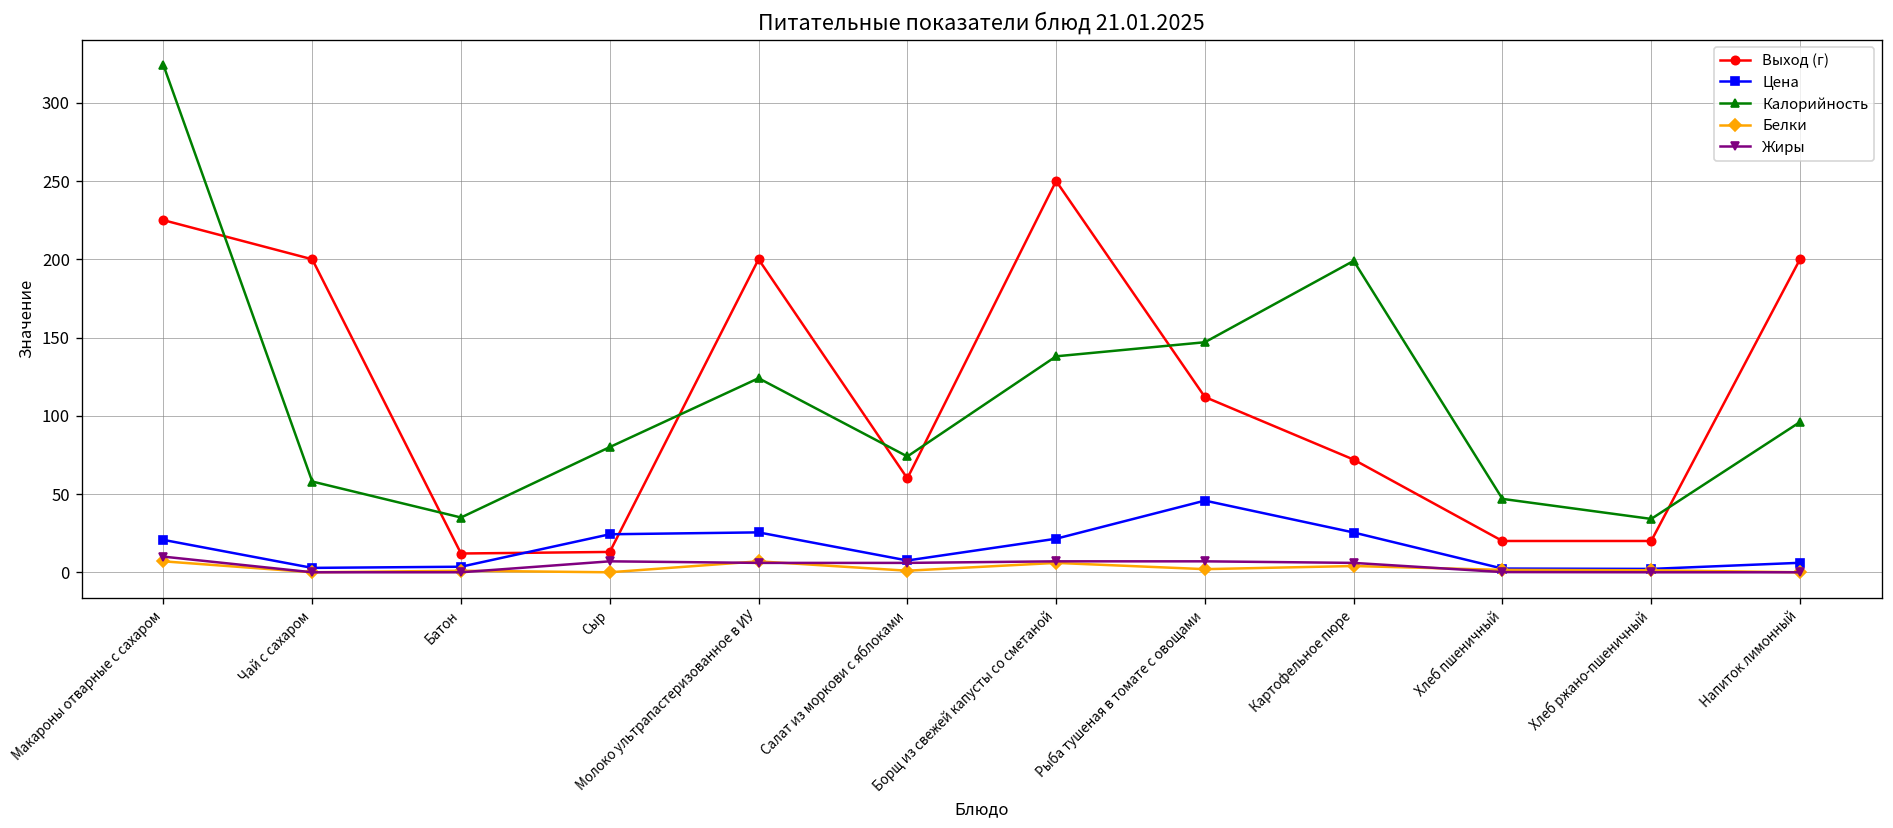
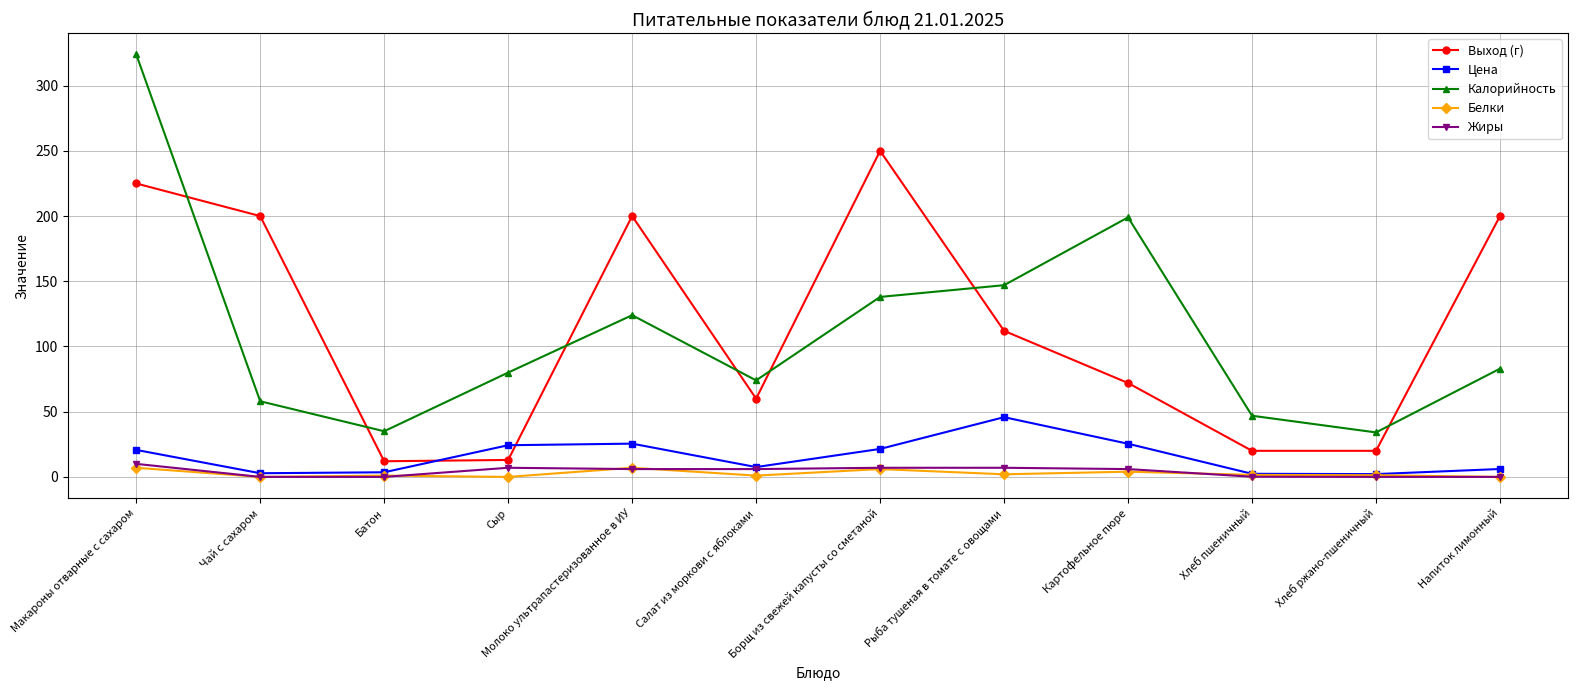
  {
    "Выход (г)": {
      "Макароны отварные с сахаром": 225,
      "Чай с сахаром": 200,
      "Батон": 12,
      "Сыр": 13,
      "Молоко ультрапастеризованное в ИУ": 200,
      "Салат из моркови с яблоками": 60,
      "Борщ из свежей капусты со сметаной": 250,
      "Рыба тушеная в томате с овощами": 112,
      "Картофельное пюре": 72,
      "Хлеб пшеничный": 20,
      "Хлеб ржано-пшеничный": 20,
      "Напиток лимонный": 200
    },
    "Цена": {
      "Макароны отварные с сахаром": 21,
      "Чай с сахаром": 3,
      "Батон": 4,
      "Сыр": 24,
      "Молоко ультрапастеризованное в ИУ": 26,
      "Борщ из свежей капусты со сметаной": 21,
      "Рыба тушеная в томате с овощами": 46,
      "Картофельное пюре": 25,
      "Напиток лимонный": 6
    },
    "Калорийность": {
      "Макароны отварные с сахаром": 324,
      "Чай с сахаром": 58,
      "Батон": 35,
      "Сыр": 80,
      "Молоко ультрапастеризованное в ИУ": 124,
      "Салат из моркови с яблоками": 74,
      "Борщ из свежей капусты со сметаной": 138,
      "Рыба тушеная в томате с овощами": 147,
      "Картофельное пюре": 199,
      "Хлеб пшеничный": 47,
      "Хлеб ржано-пшеничный": 34,
-     "Напиток лимонный": 96
+     "Напиток лимонный": 83
    },
    "Белки": {
      "Макароны отварные с сахаром": 7,
      "Сыр": 0,
      "Салат из моркови с яблоками": 1,
      "Рыба тушеная в томате с овощами": 2,
      "Картофельное пюре": 4
    },
    "Жиры": {
      "Макароны отварные с сахаром": 10,
      "Сыр": 7,
      "Рыба тушеная в томате с овощами": 7,
      "Картофельное пюре": 6
    }
  }
